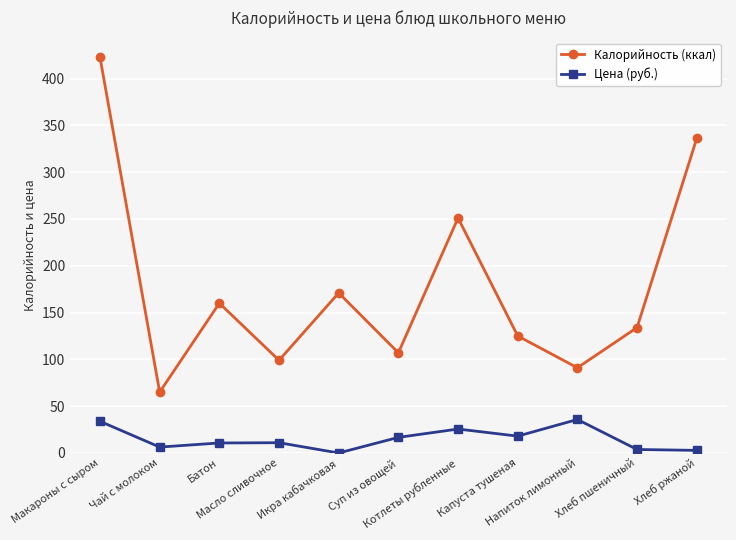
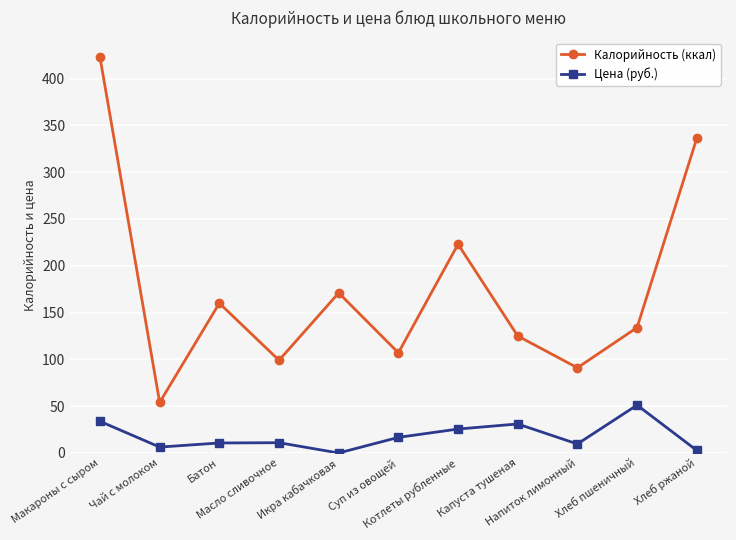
  {
    "Калорийность (ккал)": {
      "Макароны с сыром": 420,
-     "Чай с молоком": 70,
+     "Чай с молоком": 50,
      "Батон": 160,
      "Масло сливочное": 100,
      "Икра кабачковая": 170,
      "Суп из овощей": 110,
-     "Котлеты рубленные": 250,
+     "Котлеты рубленные": 220,
      "Капуста тушеная": 130,
      "Напиток лимонный": 90,
      "Хлеб пшеничный": 130,
      "Хлеб ржаной": 340
    },
    "Цена (руб.)": {
      "Макароны с сыром": 30,
      "Чай с молоком": 10,
      "Батон": 10,
      "Масло сливочное": 10,
      "Икра кабачковая": 0,
      "Суп из овощей": 20,
      "Котлеты рубленные": 30,
-     "Капуста тушеная": 20,
-     "Напиток лимонный": 40,
-     "Хлеб пшеничный": 0,
+     "Капуста тушеная": 30,
+     "Напиток лимонный": 10,
+     "Хлеб пшеничный": 50,
      "Хлеб ржаной": 0
    }
  }
